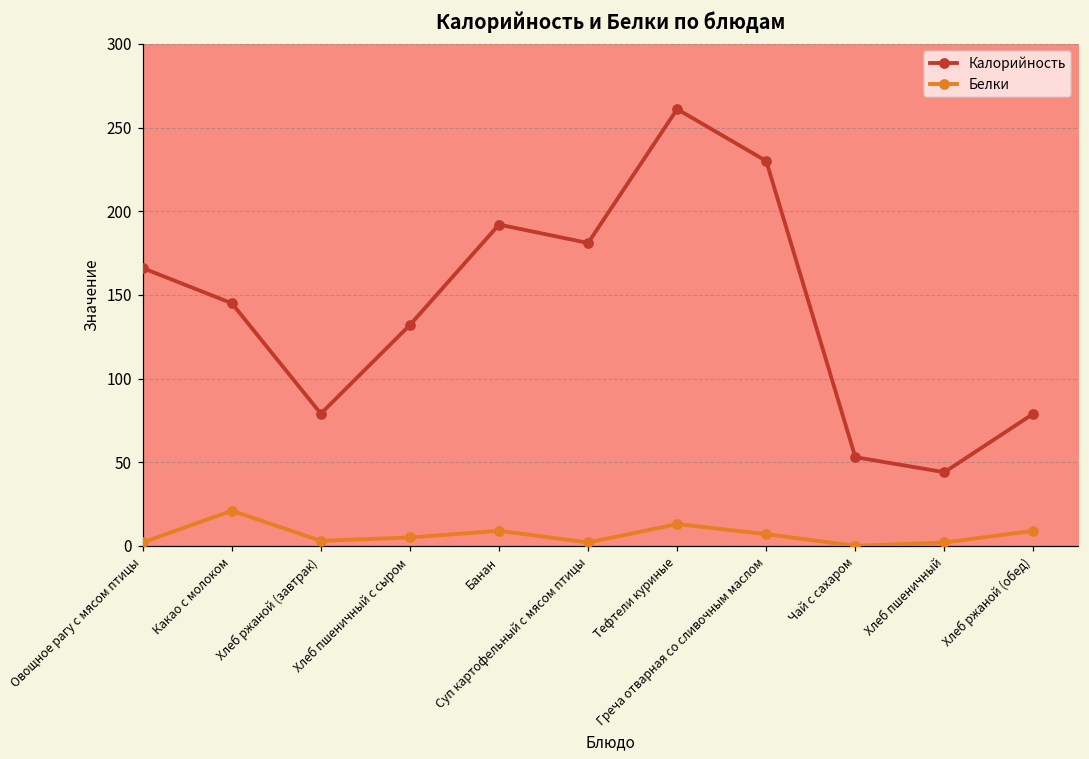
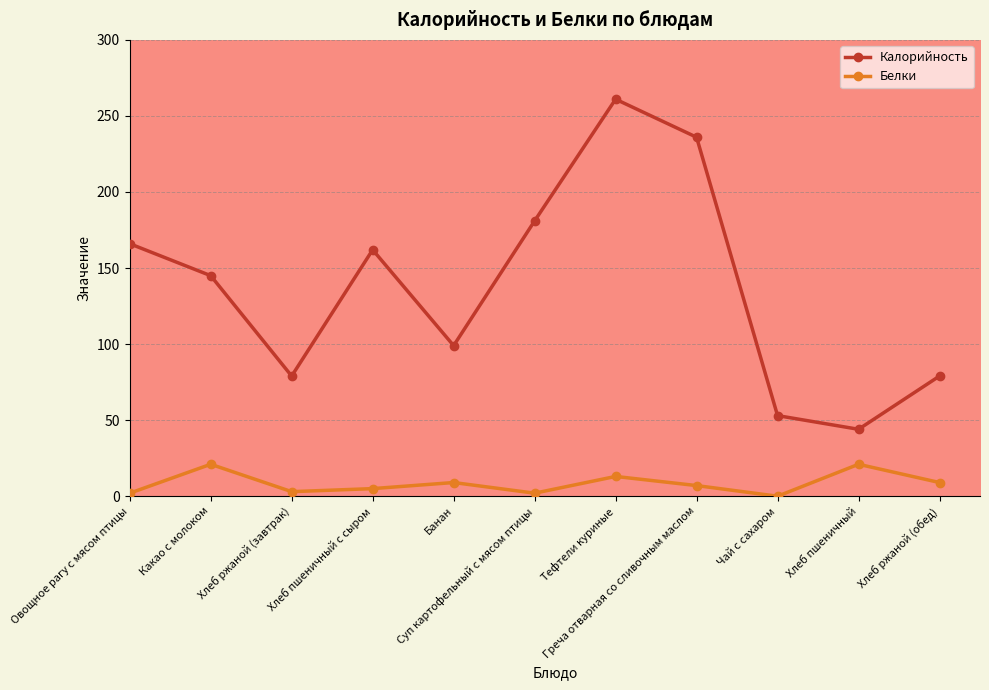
  {
    "Калорийность": {
      "Овощное рагу с мясом птицы": 166,
      "Какао с молоком": 145,
      "Хлеб ржаной (завтрак)": 79,
-     "Хлеб пшеничный с сыром": 132,
-     "Банан": 192,
+     "Хлеб пшеничный с сыром": 162,
+     "Банан": 99,
      "Суп картофельный с мясом птицы": 181,
      "Тефтели куриные": 261,
-     "Греча отварная со сливочным маслом": 230,
+     "Греча отварная со сливочным маслом": 236,
      "Чай с сахаром": 53,
      "Хлеб пшеничный": 44,
      "Хлеб ржаной (обед)": 79
    },
    "Белки": {
      "Овощное рагу с мясом птицы": 2,
      "Какао с молоком": 21,
      "Хлеб ржаной (завтрак)": 3,
      "Хлеб пшеничный с сыром": 5,
      "Банан": 9,
      "Суп картофельный с мясом птицы": 2,
      "Тефтели куриные": 13,
      "Греча отварная со сливочным маслом": 7,
      "Чай с сахаром": 0,
-     "Хлеб пшеничный": 2,
+     "Хлеб пшеничный": 21,
      "Хлеб ржаной (обед)": 9
    }
  }
